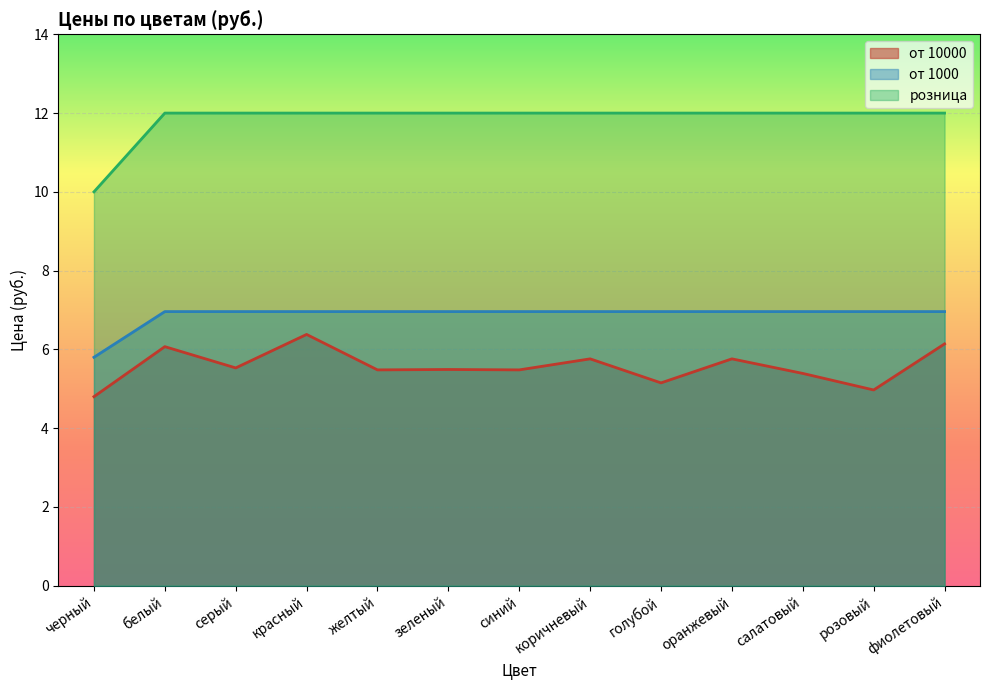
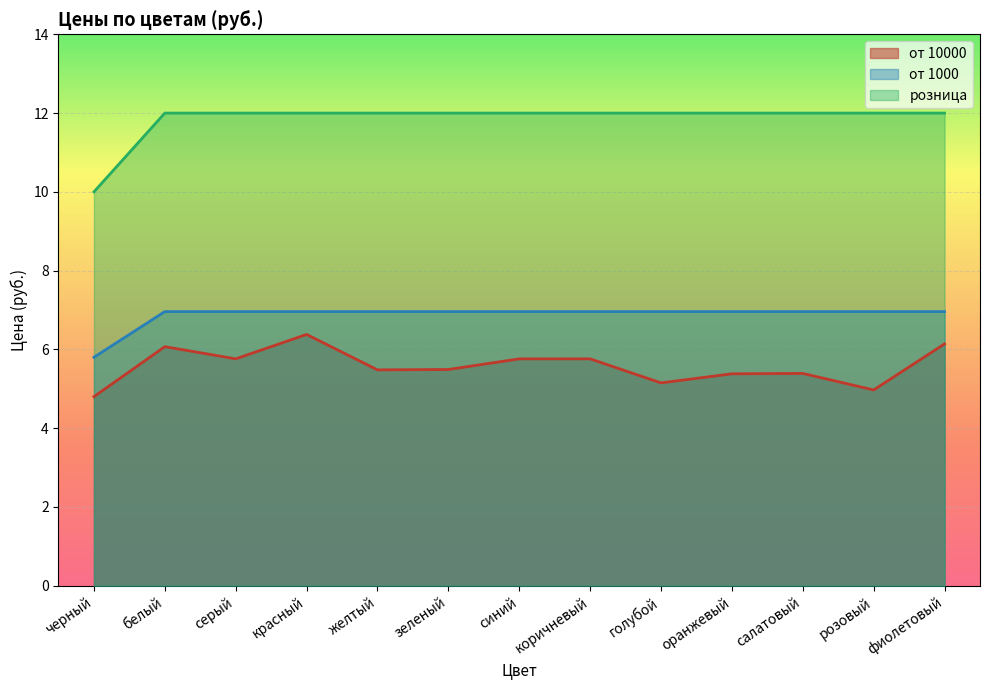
  {
    "от 10000": {
      "черный": 4.8,
      "белый": 6.1,
-     "серый": 5.5,
+     "серый": 5.8,
      "красный": 6.4,
      "желтый": 5.5,
      "зеленый": 5.5,
-     "синий": 5.5,
+     "синий": 5.8,
      "коричневый": 5.8,
      "голубой": 5.2,
-     "оранжевый": 5.8,
+     "оранжевый": 5.4,
      "салатовый": 5.4,
      "розовый": 5.0,
      "фиолетовый": 6.1
    },
    "от 1000": {
      "черный": 5.8,
      "белый": 7.0,
      "серый": 7.0,
      "красный": 7.0,
      "желтый": 7.0,
      "зеленый": 7.0,
      "синий": 7.0,
      "коричневый": 7.0,
      "голубой": 7.0,
      "оранжевый": 7.0,
      "салатовый": 7.0,
      "розовый": 7.0,
      "фиолетовый": 7.0
    },
    "розница": {
      "черный": 10.0,
      "белый": 12.0,
      "серый": 12.0,
      "красный": 12.0,
      "желтый": 12.0,
      "зеленый": 12.0,
      "синий": 12.0,
      "коричневый": 12.0,
      "голубой": 12.0,
      "оранжевый": 12.0,
      "салатовый": 12.0,
      "розовый": 12.0,
      "фиолетовый": 12.0
    }
  }
